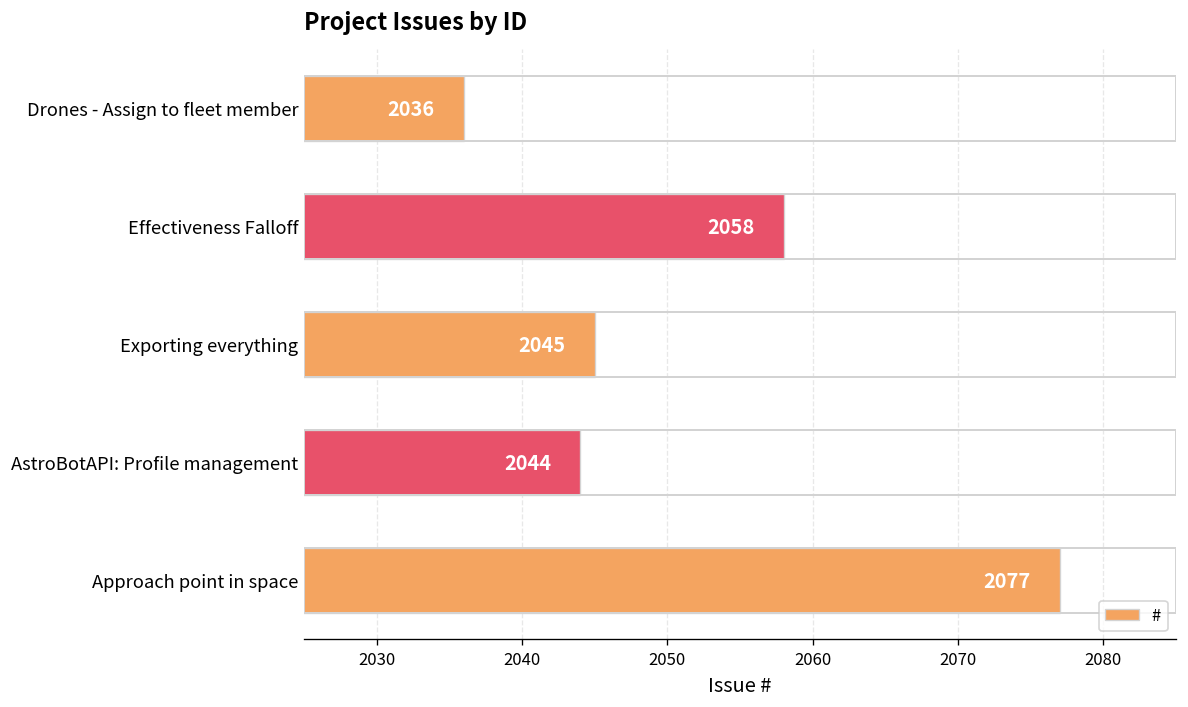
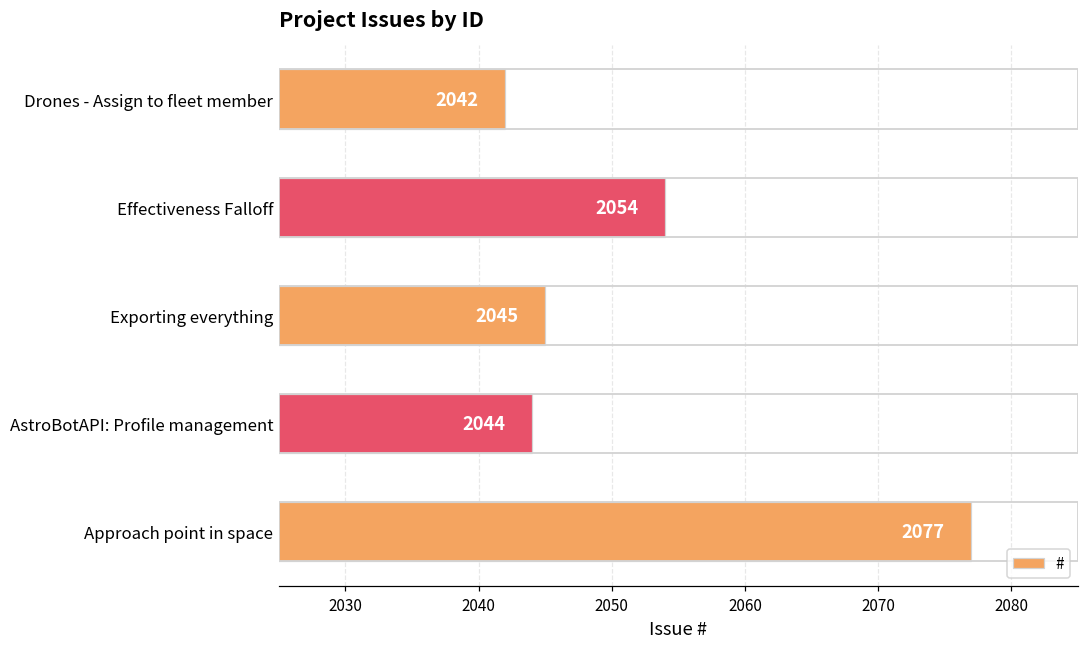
  {
-   "Drones - Assign to fleet member": 2036,
-   "Effectiveness Falloff": 2058,
+   "Drones - Assign to fleet member": 2042,
+   "Effectiveness Falloff": 2054,
    "Exporting everything": 2045,
    "AstroBotAPI: Profile management": 2044,
    "Approach point in space": 2077
  }
